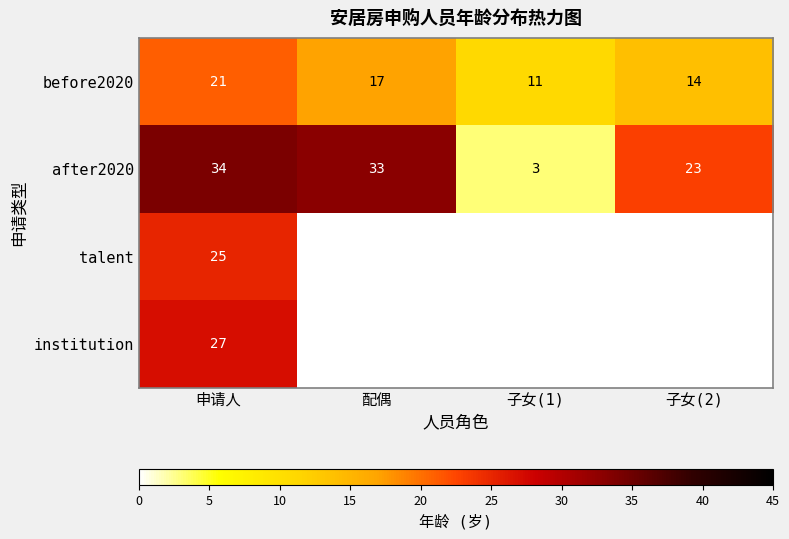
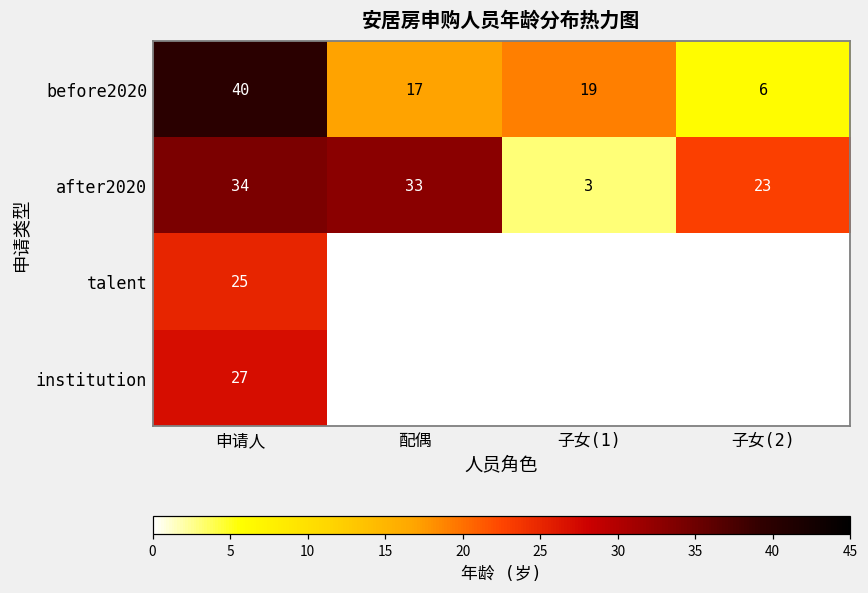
  {
    "before2020": {
-     "申请人": 21,
+     "申请人": 40,
      "配偶": 17,
-     "子女(1)": 11,
-     "子女(2)": 14
+     "子女(1)": 19,
+     "子女(2)": 6
    },
    "after2020": {
      "申请人": 34,
      "配偶": 33,
      "子女(1)": 3,
      "子女(2)": 23
    },
    "talent": {
      "申请人": 25
    },
    "institution": {
      "申请人": 27
    }
  }
